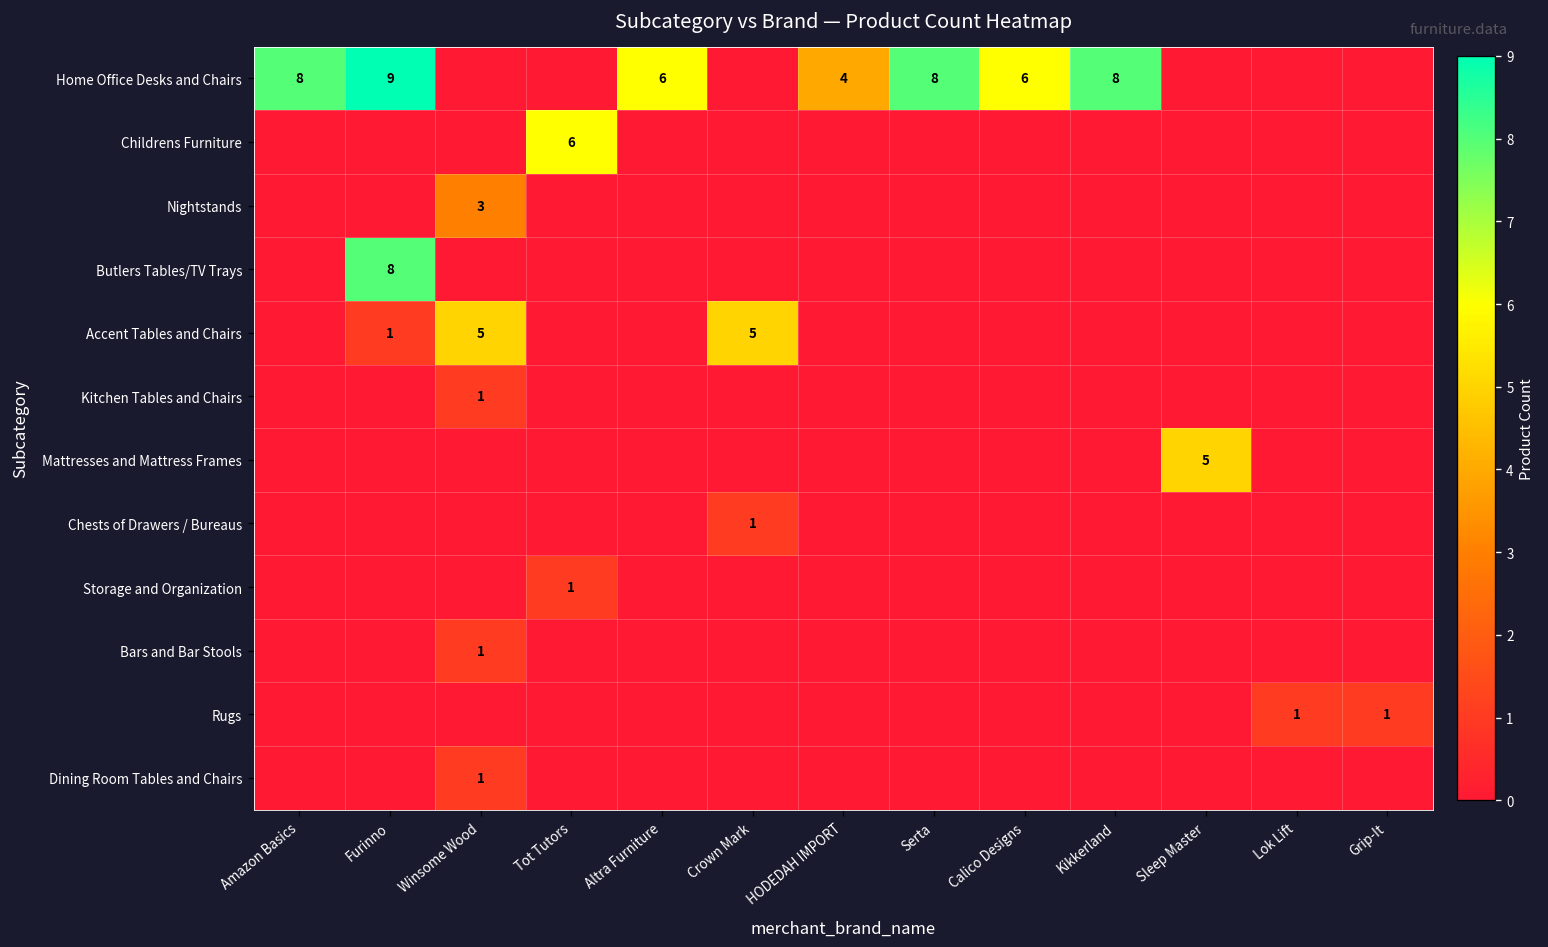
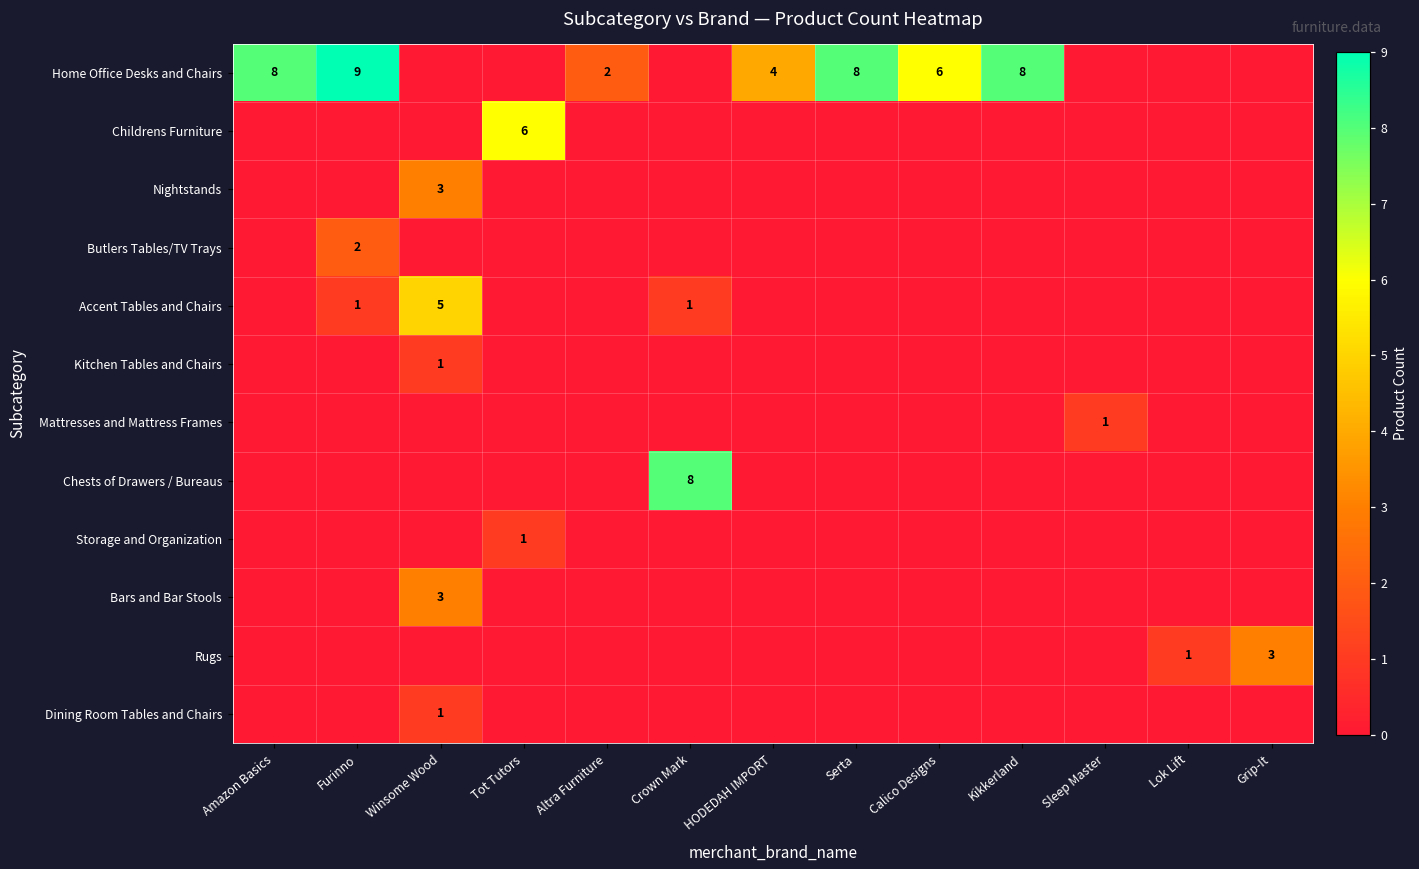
  {
    "Home Office Desks and Chairs": {
      "Amazon Basics": 8,
      "Furinno": 9,
-     "Altra Furniture": 6,
+     "Altra Furniture": 2,
      "HODEDAH IMPORT": 4,
      "Serta": 8,
      "Calico Designs": 6,
      "Kikkerland": 8
    },
    "Childrens Furniture": {
      "Tot Tutors": 6
    },
    "Nightstands": {
      "Winsome Wood": 3
    },
    "Butlers Tables/TV Trays": {
-     "Furinno": 8
+     "Furinno": 2
    },
    "Accent Tables and Chairs": {
      "Furinno": 1,
      "Winsome Wood": 5,
-     "Crown Mark": 5
+     "Crown Mark": 1
    },
    "Kitchen Tables and Chairs": {
      "Winsome Wood": 1
    },
    "Mattresses and Mattress Frames": {
-     "Sleep Master": 5
+     "Sleep Master": 1
    },
    "Chests of Drawers / Bureaus": {
-     "Crown Mark": 1
+     "Crown Mark": 8
    },
    "Storage and Organization": {
      "Tot Tutors": 1
    },
    "Bars and Bar Stools": {
-     "Winsome Wood": 1
+     "Winsome Wood": 3
    },
    "Rugs": {
      "Lok Lift": 1,
-     "Grip-It": 1
+     "Grip-It": 3
    },
    "Dining Room Tables and Chairs": {
      "Winsome Wood": 1
    }
  }
